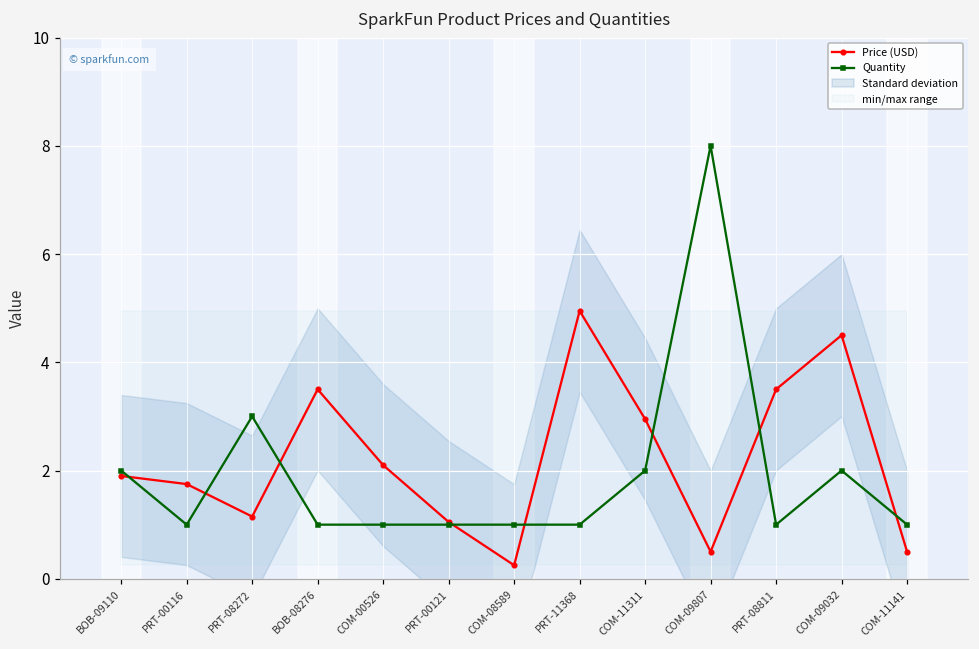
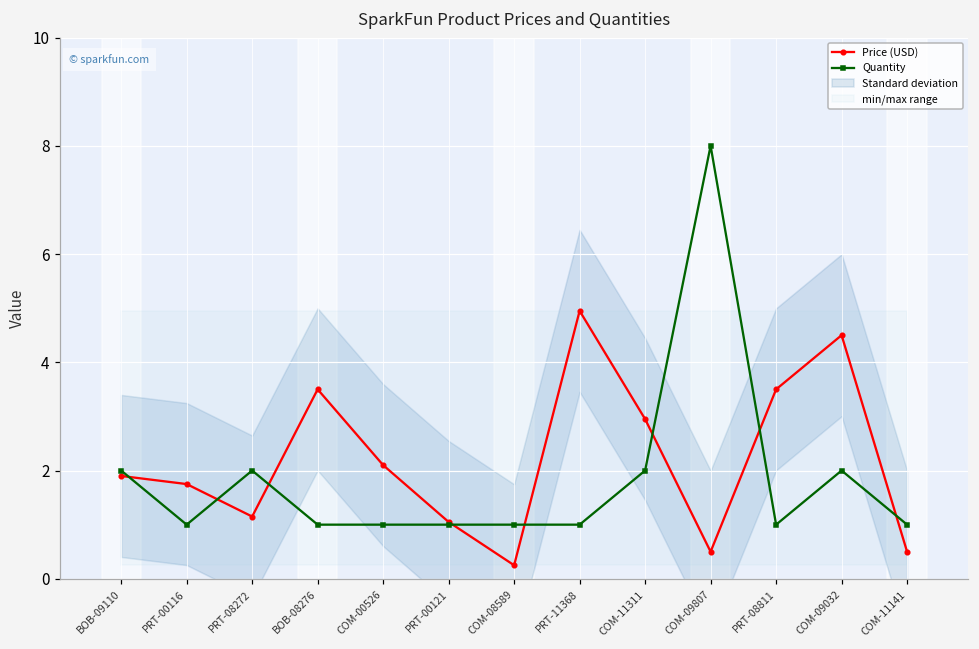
  {
    "Price (USD)": {
      "BOB-09110": 1.9,
      "PRT-00116": 1.8,
      "PRT-08272": 1.2,
      "BOB-08276": 3.5,
      "COM-00526": 2.1,
      "COM-08589": 0.3,
      "COM-11311": 3,
      "COM-09807": 0.5,
      "PRT-08811": 3.5,
      "COM-09032": 4.5,
      "COM-11141": 0.5
    },
    "Quantity": {
      "BOB-09110": 2,
      "PRT-00116": 1,
-     "PRT-08272": 3,
+     "PRT-08272": 2,
      "BOB-08276": 1,
      "COM-00526": 1,
      "COM-08589": 1,
      "PRT-11368": 1,
      "COM-11311": 2,
      "COM-09807": 8,
      "PRT-08811": 1,
      "COM-09032": 2,
      "COM-11141": 1
    }
  }
